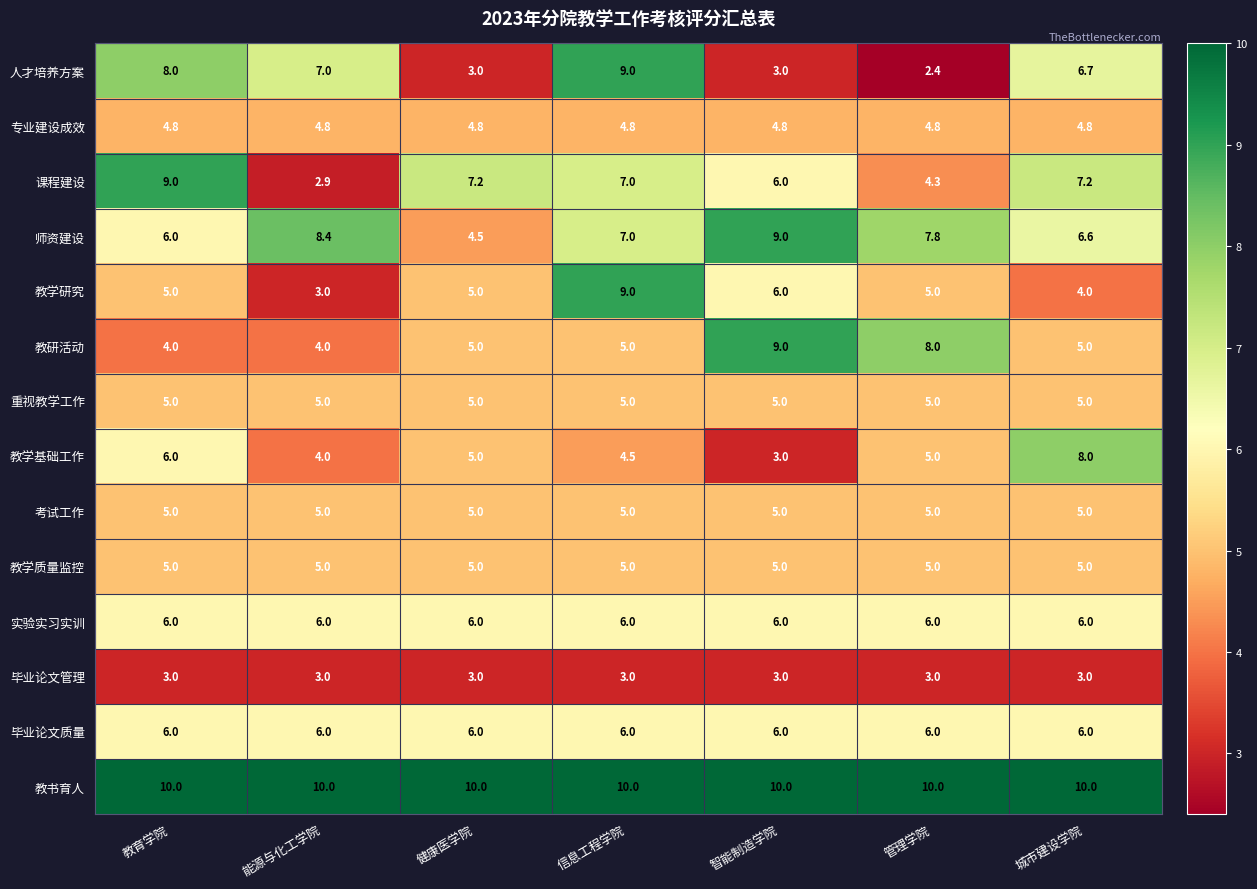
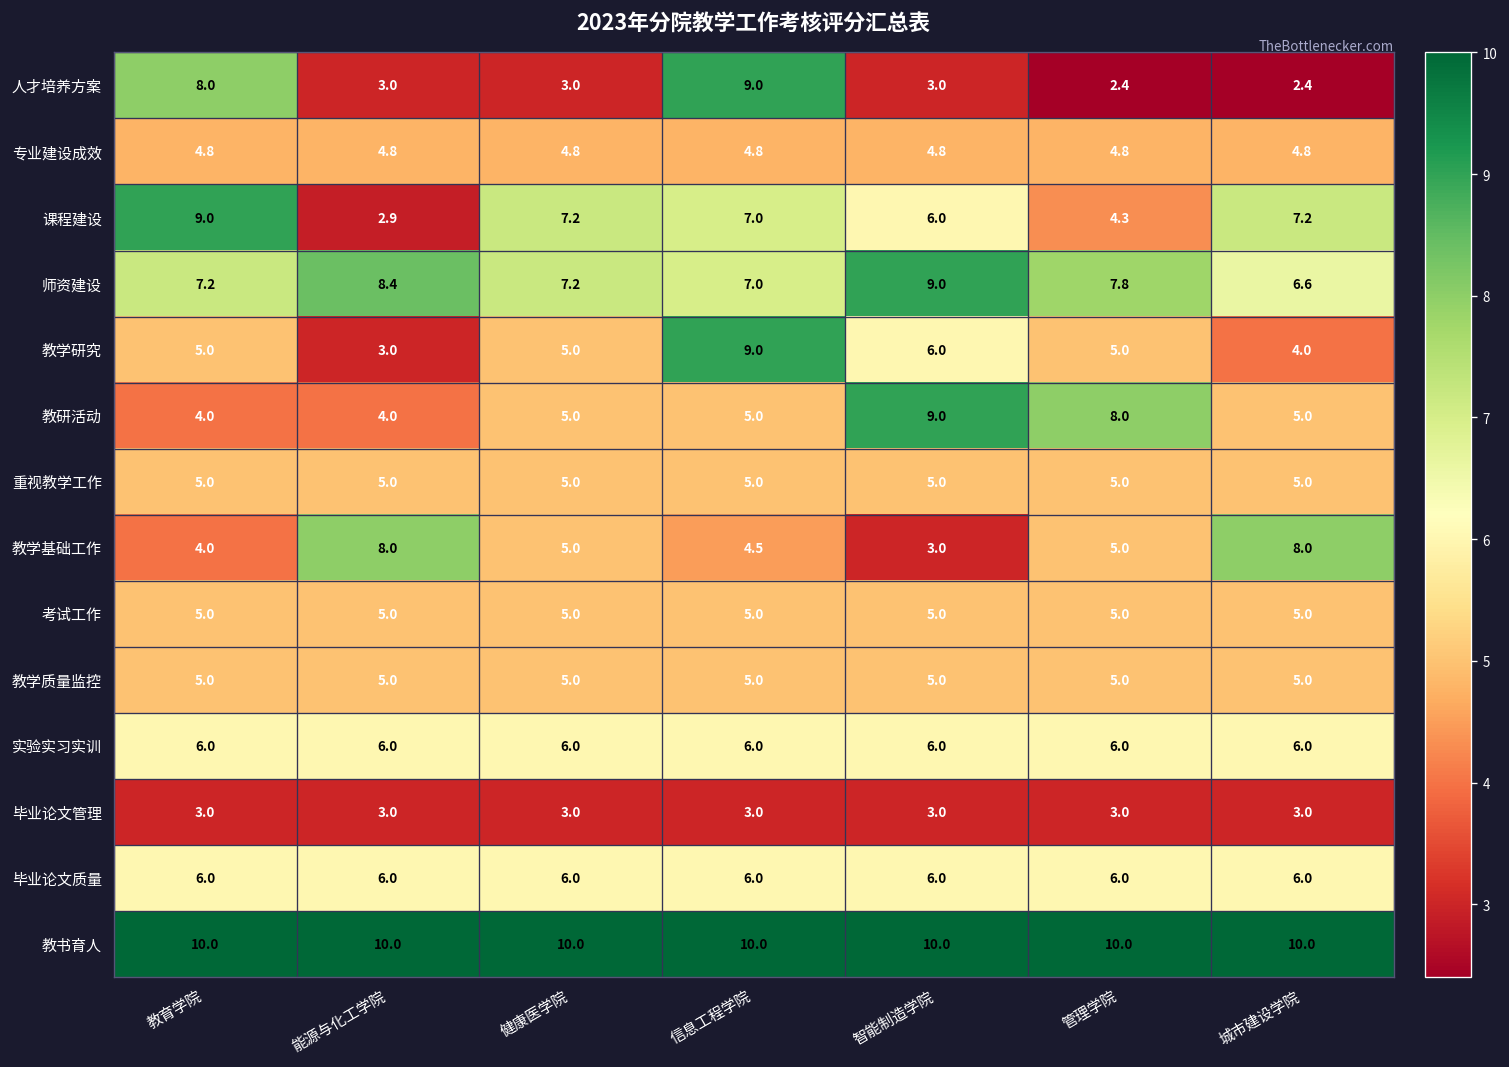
  {
    "人才培养方案": {
      "教育学院": 8.0,
-     "能源与化工学院": 7.0,
+     "能源与化工学院": 3.0,
      "健康医学院": 3.0,
      "信息工程学院": 9.0,
      "智能制造学院": 3.0,
      "管理学院": 2.4,
-     "城市建设学院": 6.7
+     "城市建设学院": 2.4
    },
    "专业建设成效": {
      "教育学院": 4.8,
      "能源与化工学院": 4.8,
      "健康医学院": 4.8,
      "信息工程学院": 4.8,
      "智能制造学院": 4.8,
      "管理学院": 4.8,
      "城市建设学院": 4.8
    },
    "课程建设": {
      "教育学院": 9.0,
      "能源与化工学院": 2.9,
      "健康医学院": 7.2,
      "信息工程学院": 7.0,
      "智能制造学院": 6.0,
      "管理学院": 4.3,
      "城市建设学院": 7.2
    },
    "师资建设": {
-     "教育学院": 6.0,
+     "教育学院": 7.2,
      "能源与化工学院": 8.4,
-     "健康医学院": 4.5,
+     "健康医学院": 7.2,
      "信息工程学院": 7.0,
      "智能制造学院": 9.0,
      "管理学院": 7.8,
      "城市建设学院": 6.6
    },
    "教学研究": {
      "教育学院": 5.0,
      "能源与化工学院": 3.0,
      "健康医学院": 5.0,
      "信息工程学院": 9.0,
      "智能制造学院": 6.0,
      "管理学院": 5.0,
      "城市建设学院": 4.0
    },
    "教研活动": {
      "教育学院": 4.0,
      "能源与化工学院": 4.0,
      "健康医学院": 5.0,
      "信息工程学院": 5.0,
      "智能制造学院": 9.0,
      "管理学院": 8.0,
      "城市建设学院": 5.0
    },
    "重视教学工作": {
      "教育学院": 5.0,
      "能源与化工学院": 5.0,
      "健康医学院": 5.0,
      "信息工程学院": 5.0,
      "智能制造学院": 5.0,
      "管理学院": 5.0,
      "城市建设学院": 5.0
    },
    "教学基础工作": {
-     "教育学院": 6.0,
-     "能源与化工学院": 4.0,
+     "教育学院": 4.0,
+     "能源与化工学院": 8.0,
      "健康医学院": 5.0,
      "信息工程学院": 4.5,
      "智能制造学院": 3.0,
      "管理学院": 5.0,
      "城市建设学院": 8.0
    },
    "考试工作": {
      "教育学院": 5.0,
      "能源与化工学院": 5.0,
      "健康医学院": 5.0,
      "信息工程学院": 5.0,
      "智能制造学院": 5.0,
      "管理学院": 5.0,
      "城市建设学院": 5.0
    },
    "教学质量监控": {
      "教育学院": 5.0,
      "能源与化工学院": 5.0,
      "健康医学院": 5.0,
      "信息工程学院": 5.0,
      "智能制造学院": 5.0,
      "管理学院": 5.0,
      "城市建设学院": 5.0
    },
    "实验实习实训": {
      "教育学院": 6.0,
      "能源与化工学院": 6.0,
      "健康医学院": 6.0,
      "信息工程学院": 6.0,
      "智能制造学院": 6.0,
      "管理学院": 6.0,
      "城市建设学院": 6.0
    },
    "毕业论文管理": {
      "教育学院": 3.0,
      "能源与化工学院": 3.0,
      "健康医学院": 3.0,
      "信息工程学院": 3.0,
      "智能制造学院": 3.0,
      "管理学院": 3.0,
      "城市建设学院": 3.0
    },
    "毕业论文质量": {
      "教育学院": 6.0,
      "能源与化工学院": 6.0,
      "健康医学院": 6.0,
      "信息工程学院": 6.0,
      "智能制造学院": 6.0,
      "管理学院": 6.0,
      "城市建设学院": 6.0
    },
    "教书育人": {
      "教育学院": 10.0,
      "能源与化工学院": 10.0,
      "健康医学院": 10.0,
      "信息工程学院": 10.0,
      "智能制造学院": 10.0,
      "管理学院": 10.0,
      "城市建设学院": 10.0
    }
  }
